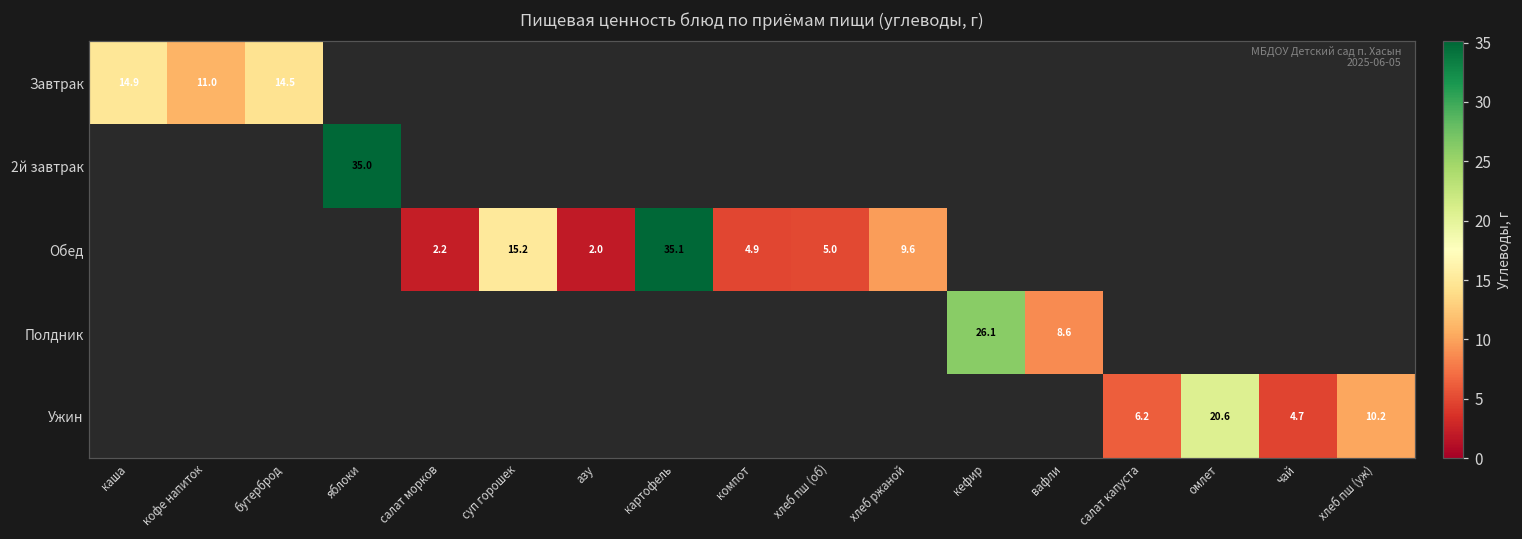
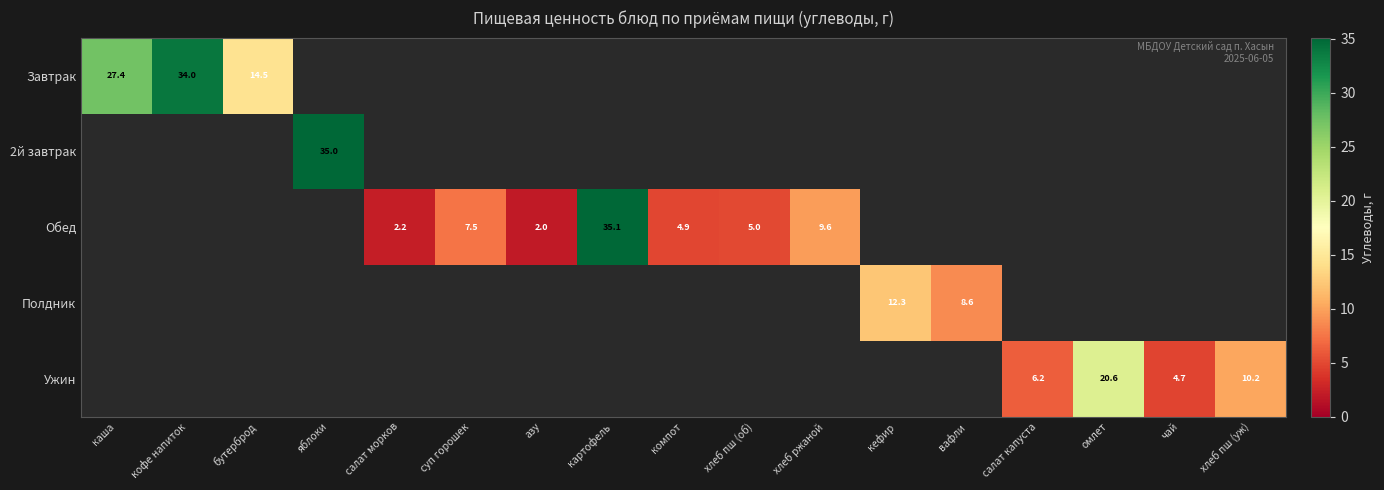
  {
    "Завтрак": {
-     "каша": 14.9,
-     "кофе напиток": 11.0,
+     "каша": 27.4,
+     "кофе напиток": 34.0,
      "бутерброд": 14.5
    },
    "2й завтрак": {
      "яблоки": 35.0
    },
    "Обед": {
      "салат морков": 2.2,
-     "суп горошек": 15.2,
+     "суп горошек": 7.5,
      "азу": 2.0,
      "картофель": 35.1,
      "компот": 4.9,
      "хлеб пш (об)": 5.0,
      "хлеб ржаной": 9.6
    },
    "Полдник": {
-     "кефир": 26.1,
+     "кефир": 12.3,
      "вафли": 8.6
    },
    "Ужин": {
      "салат капуста": 6.2,
      "омлет": 20.6,
      "чай": 4.7,
      "хлеб пш (уж)": 10.2
    }
  }
